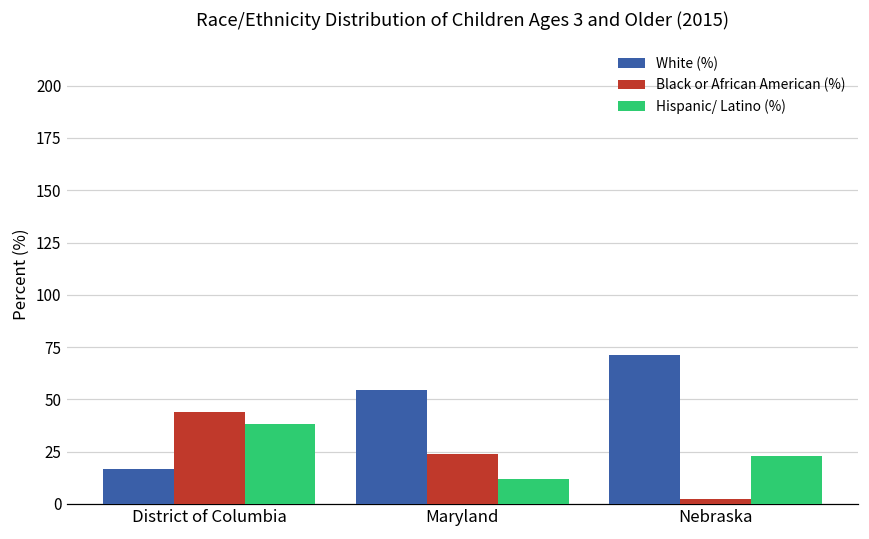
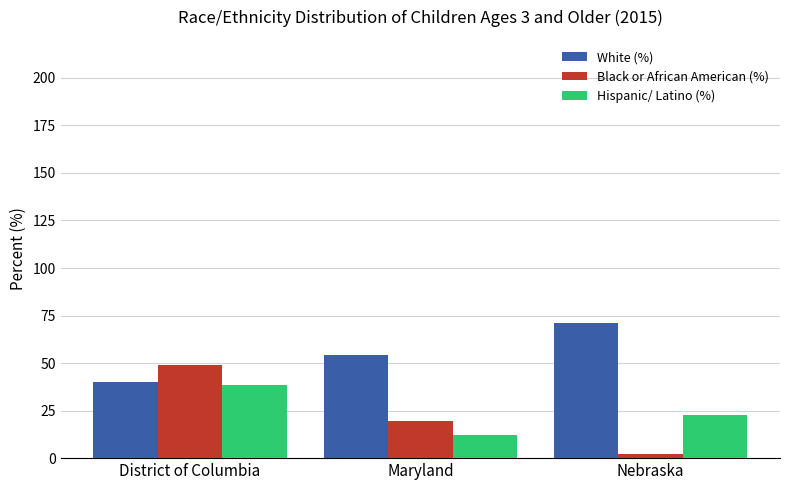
  {
    "White (%)": {
-     "District of Columbia": 17,
+     "District of Columbia": 40,
      "Maryland": 55,
      "Nebraska": 71
    },
    "Black or African American (%)": {
-     "District of Columbia": 44,
-     "Maryland": 24,
+     "District of Columbia": 49,
+     "Maryland": 19,
      "Nebraska": 2
    },
    "Hispanic/ Latino (%)": {
      "District of Columbia": 38,
      "Maryland": 12,
      "Nebraska": 23
    }
  }
